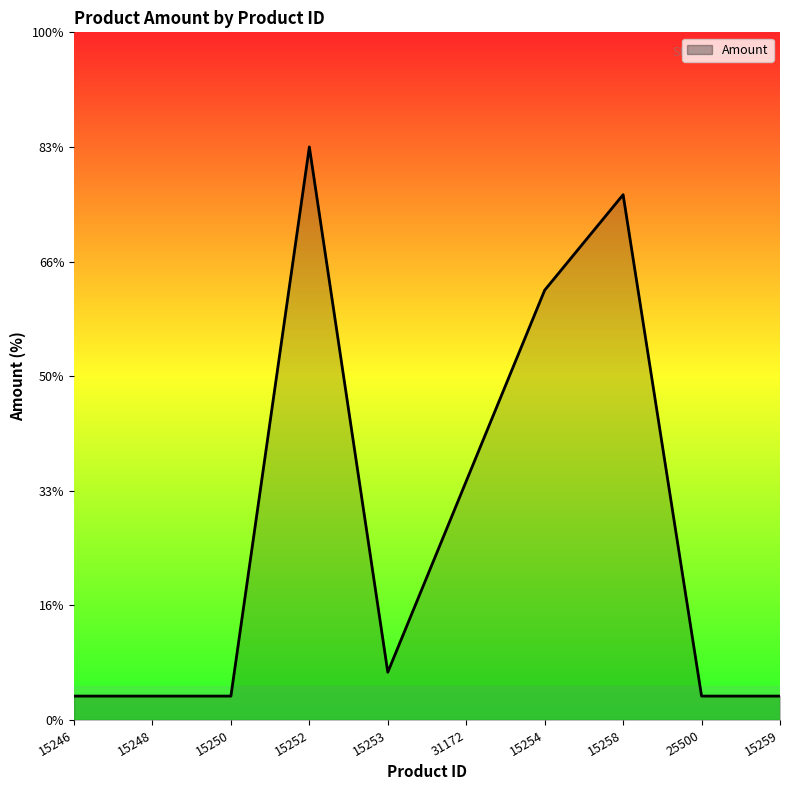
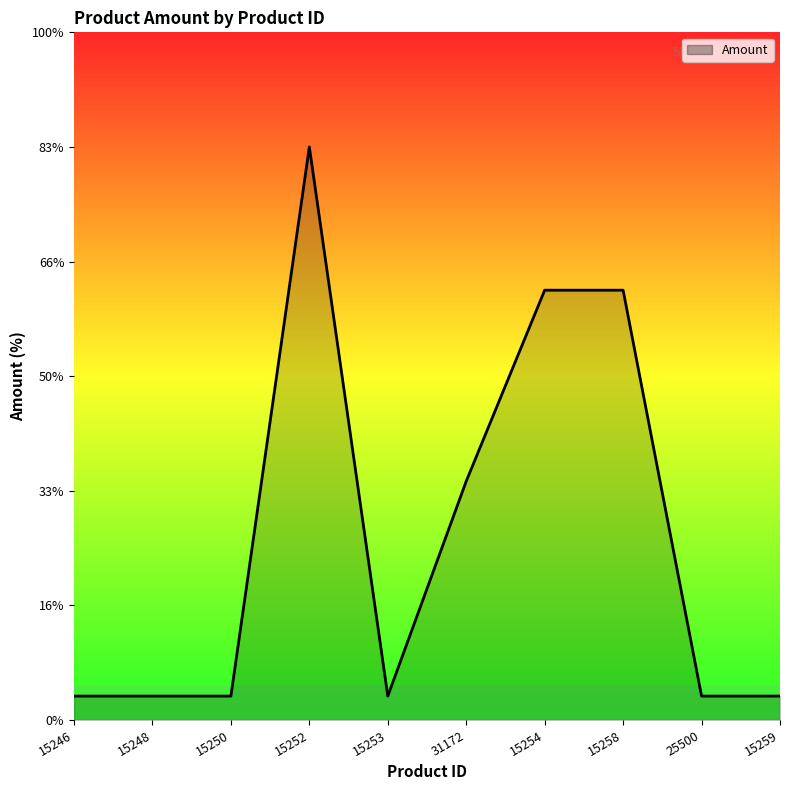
  {
    "15246": "3%",
    "15248": "3%",
    "15250": "3%",
    "15252": "83%",
-   "15253": "7%",
+   "15253": "3%",
    "31172": "35%",
    "15254": "63%",
-   "15258": "76%",
+   "15258": "63%",
    "25500": "3%",
    "15259": "3%"
  }
